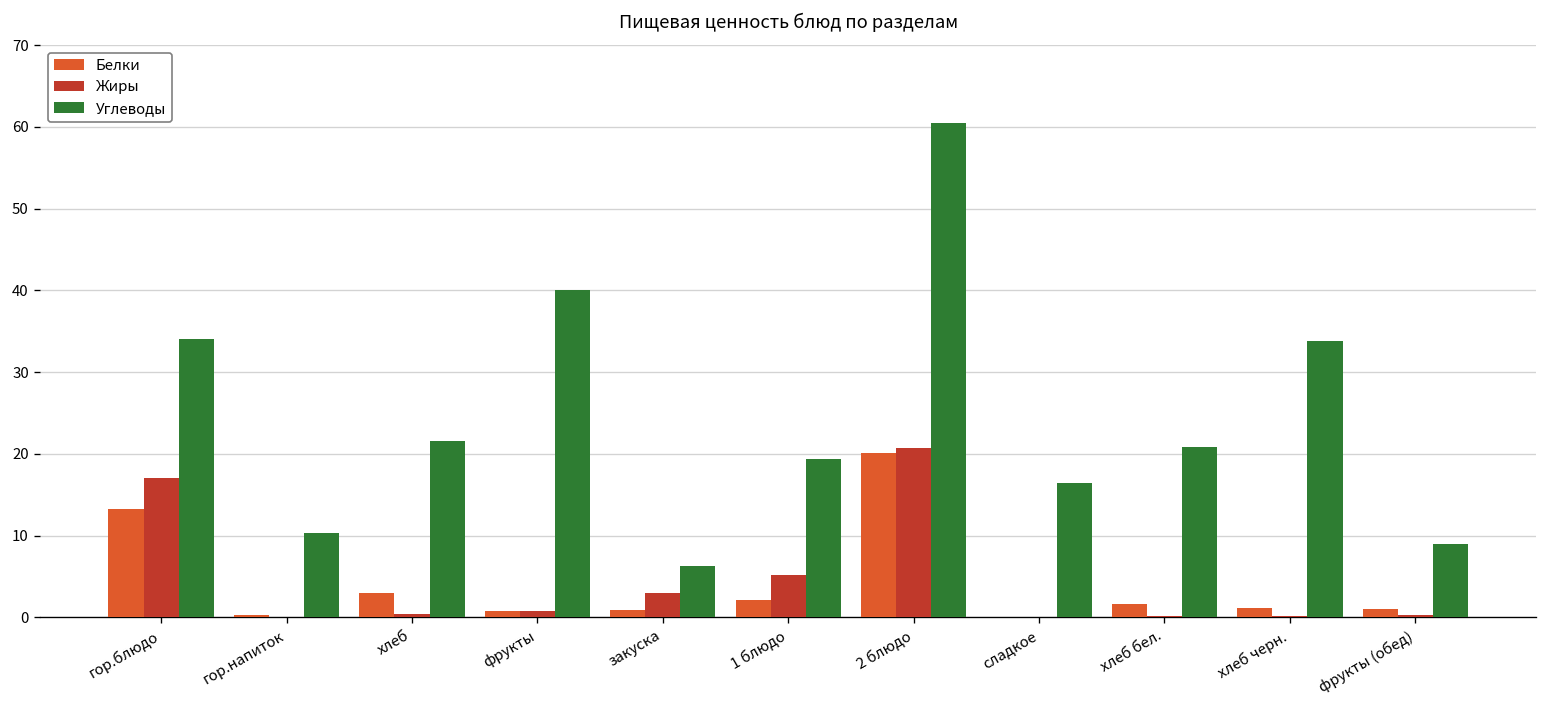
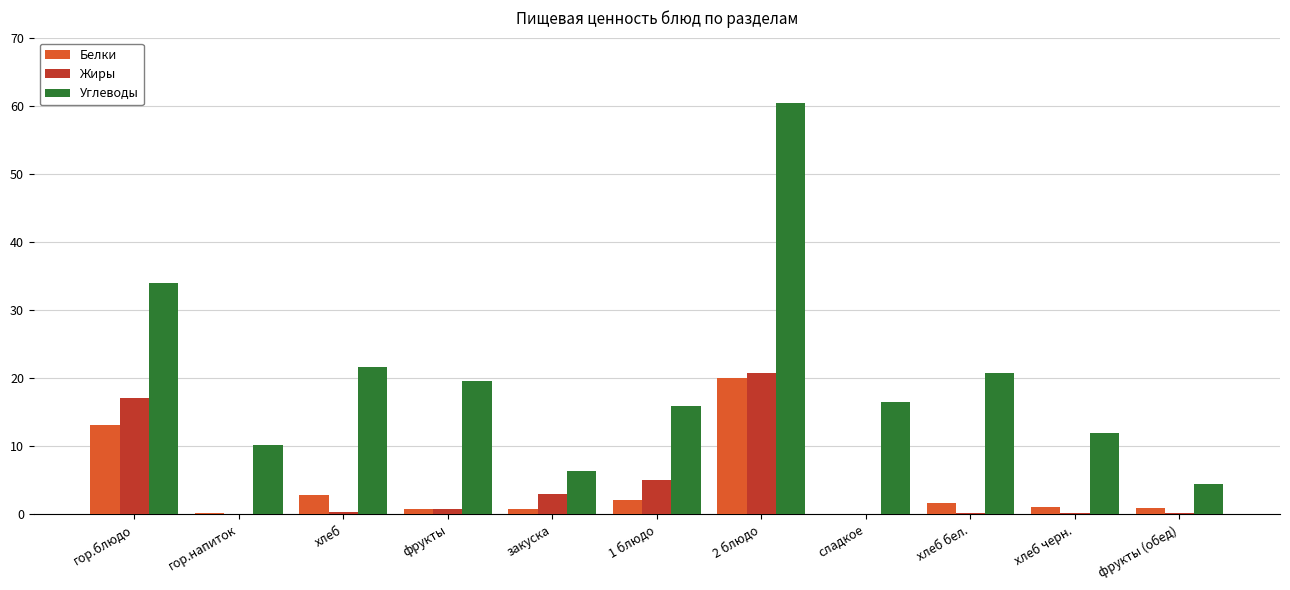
  {
    "Углеводы": {
      "гор.блюдо": 34,
      "гор.напиток": 10,
      "хлеб": 22,
-     "фрукты": 40,
+     "фрукты": 20,
      "закуска": 6,
-     "1 блюдо": 19,
+     "1 блюдо": 16,
      "2 блюдо": 60,
      "сладкое": 16,
      "хлеб бел.": 21,
-     "хлеб черн.": 34,
-     "фрукты (обед)": 9
+     "хлеб черн.": 12,
+     "фрукты (обед)": 5
    }
  }
